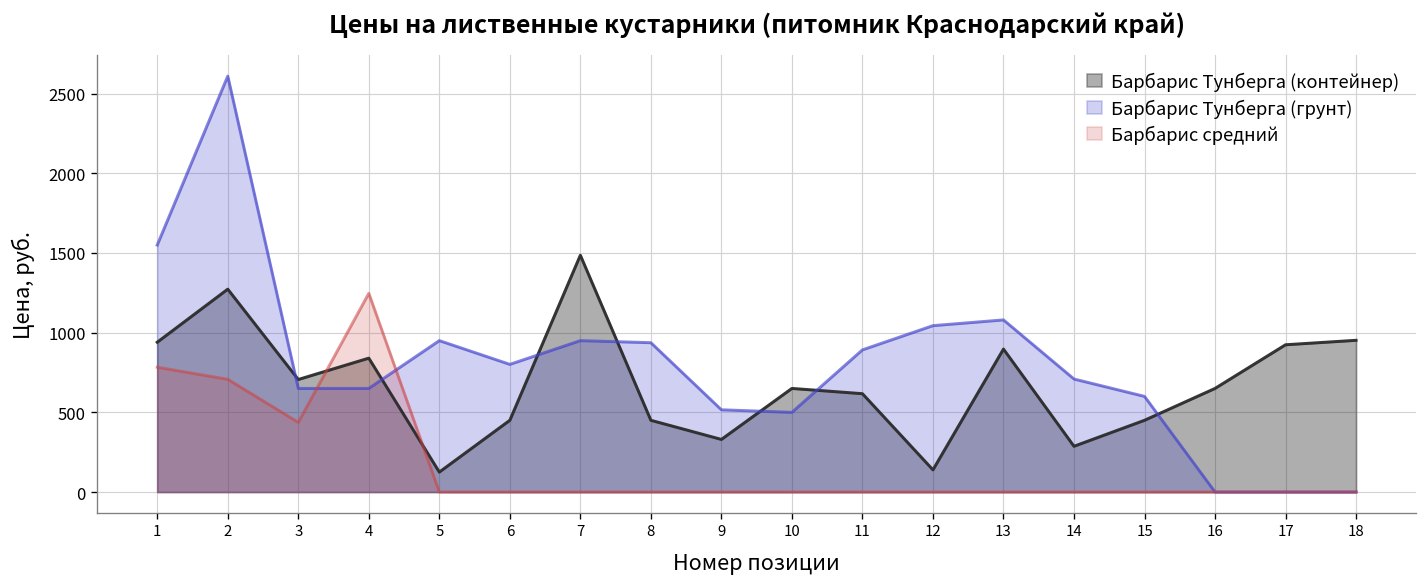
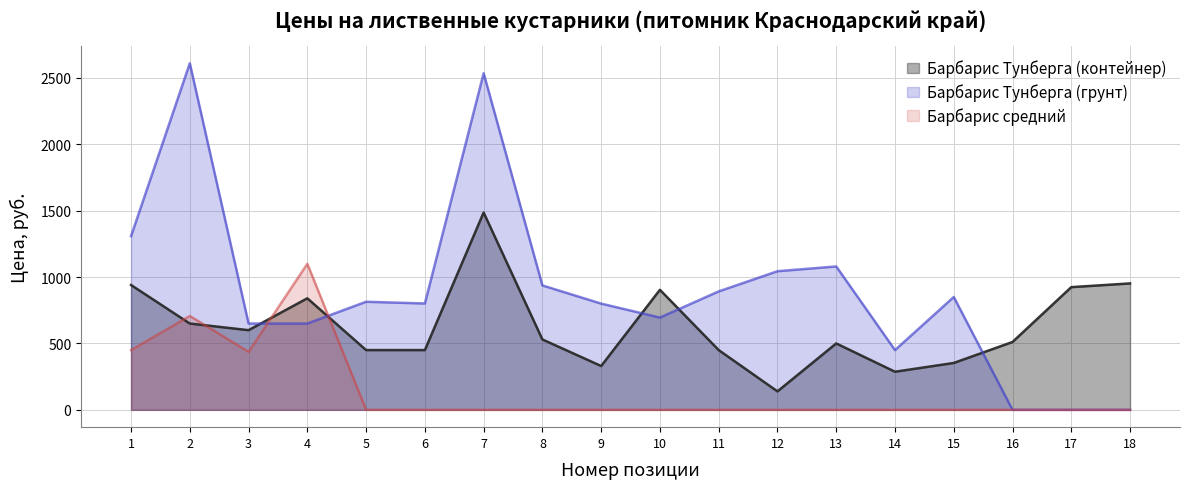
  {
    "Барбарис Тунберга (контейнер)": {
      "1": 940,
-     "2": 1270,
-     "3": 710,
+     "2": 650,
+     "3": 600,
      "4": 840,
-     "5": 130,
+     "5": 450,
      "6": 450,
      "7": 1490,
-     "8": 450,
+     "8": 530,
      "9": 330,
-     "10": 650,
-     "11": 620,
+     "10": 900,
+     "11": 450,
      "12": 140,
-     "13": 900,
+     "13": 500,
      "14": 290,
-     "15": 450,
-     "16": 650,
+     "15": 350,
+     "16": 510,
      "17": 920,
      "18": 950
    },
    "Барбарис Тунберга (грунт)": {
-     "1": 1550,
+     "1": 1310,
      "2": 2610,
      "3": 650,
      "4": 650,
-     "5": 950,
+     "5": 810,
      "6": 800,
-     "7": 950,
+     "7": 2540,
      "8": 940,
-     "9": 520,
-     "10": 500,
+     "9": 800,
+     "10": 700,
      "11": 890,
      "12": 1040,
      "13": 1080,
-     "14": 710,
-     "15": 600
+     "14": 450,
+     "15": 850
    },
    "Барбарис средний": {
-     "1": 780,
+     "1": 450,
      "2": 710,
      "3": 440,
-     "4": 1250,
+     "4": 1100,
      "5": 0,
      "6": 0,
      "7": 0,
      "8": 0,
      "9": 0,
      "10": 0,
      "11": 0,
      "12": 0,
      "13": 0,
      "14": 0,
      "15": 0
    }
  }
